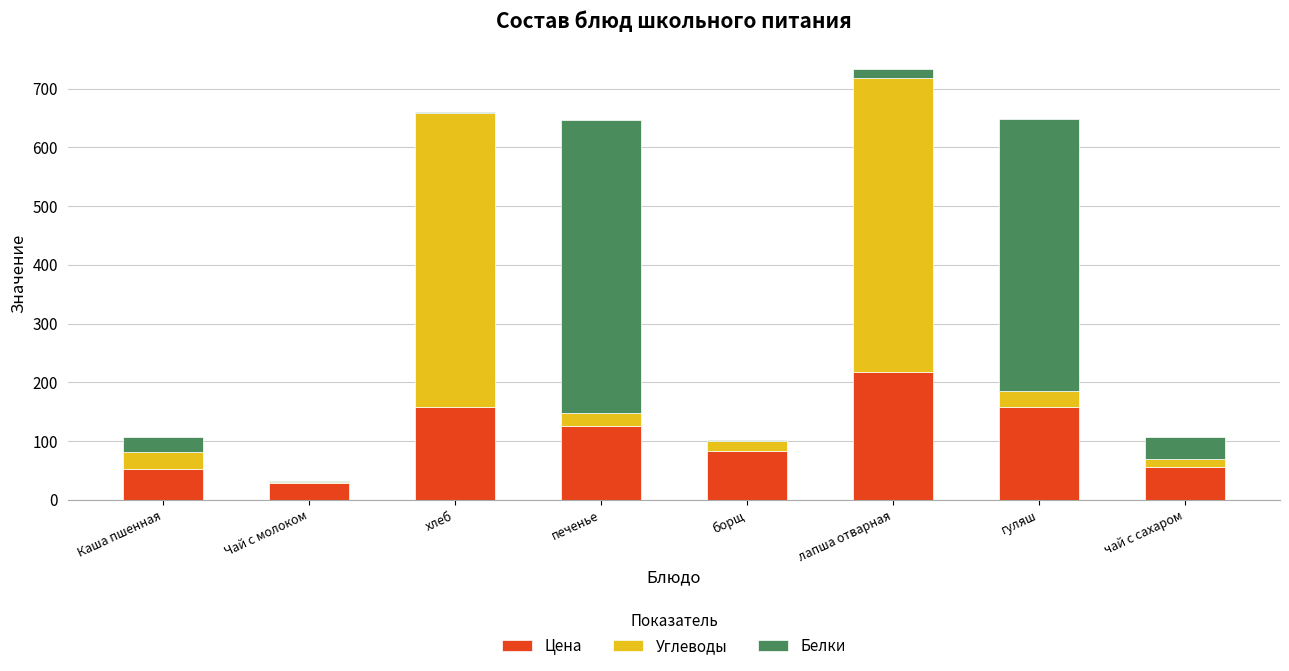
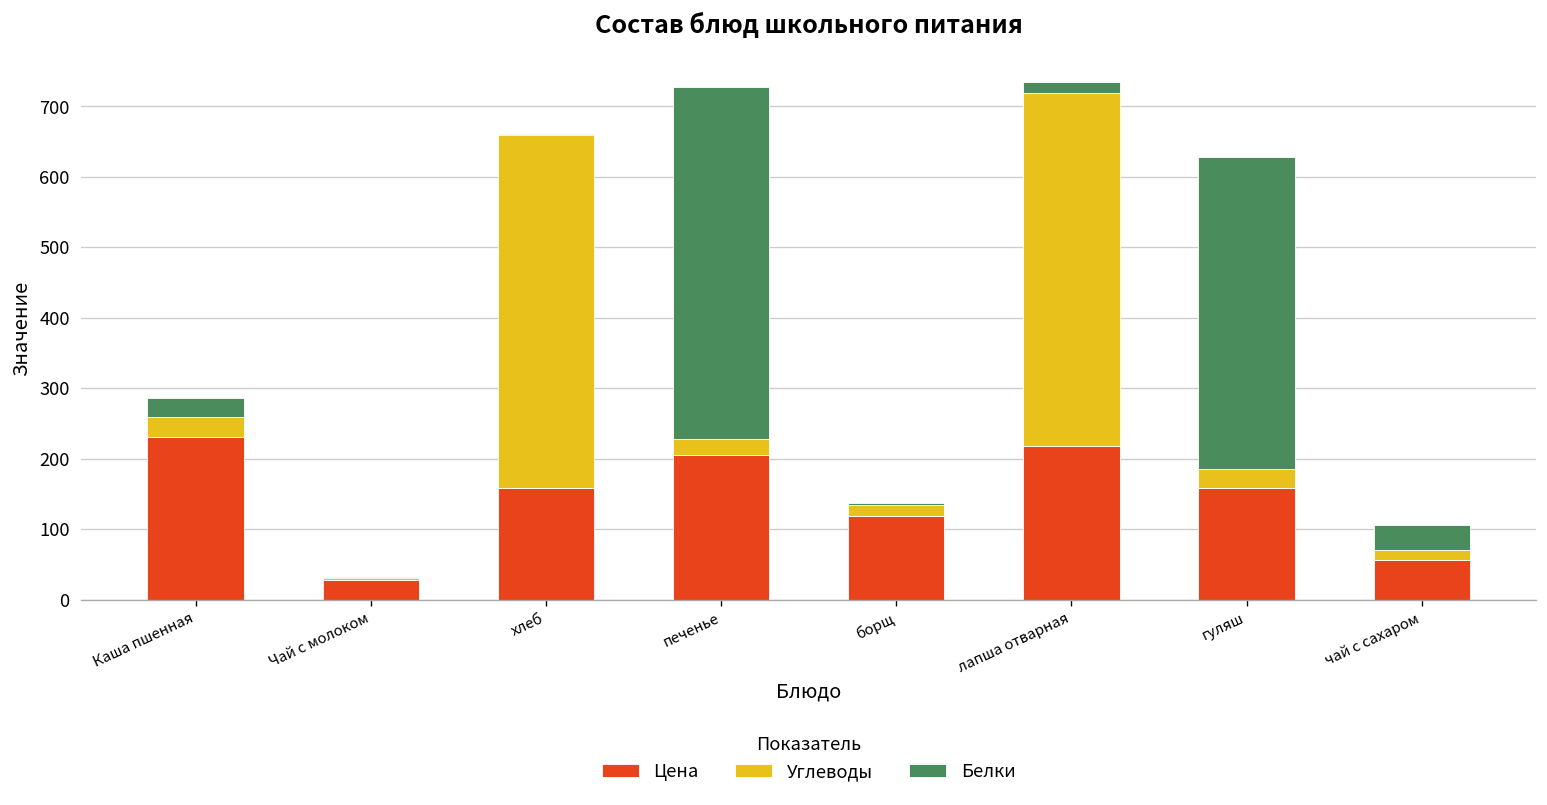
  {
    "Цена": {
-     "Каша пшенная": 50,
+     "Каша пшенная": 230,
      "Чай с молоком": 30,
      "хлеб": 160,
-     "печенье": 130,
-     "борщ": 80,
+     "печенье": 210,
+     "борщ": 120,
      "лапша отварная": 220,
      "гуляш": 160,
      "чай с сахаром": 60
    },
    "Углеводы": {
      "Каша пшенная": 30,
      "хлеб": 500,
      "печенье": 20,
      "борщ": 20,
      "лапша отварная": 500,
      "гуляш": 30,
      "чай с сахаром": 10
    },
    "Белки": {
      "Каша пшенная": 30,
      "печенье": 500,
      "лапша отварная": 20,
-     "гуляш": 460,
+     "гуляш": 440,
      "чай с сахаром": 40
    }
  }
